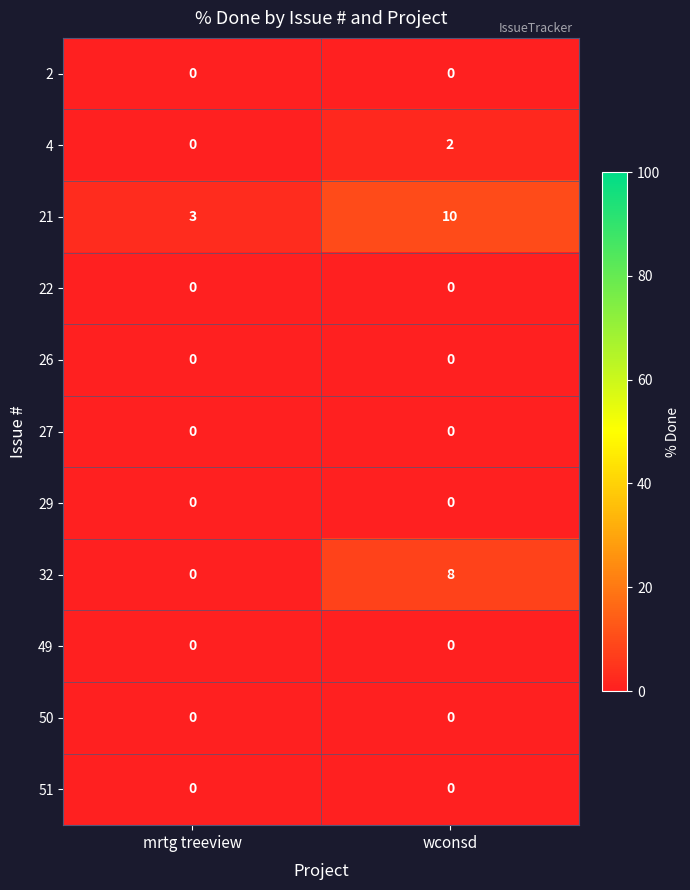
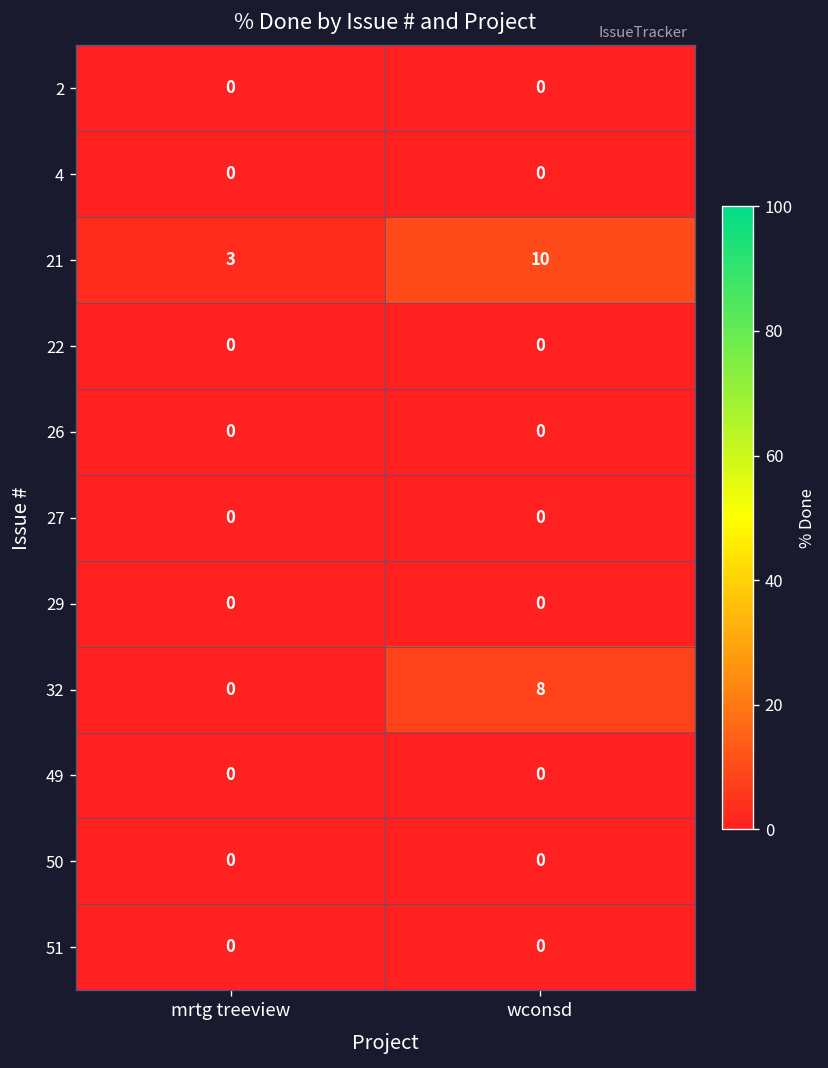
  {
    "2": {
      "mrtg treeview": 0,
      "wconsd": 0
    },
    "4": {
      "mrtg treeview": 0,
-     "wconsd": 2
+     "wconsd": 0
    },
    "21": {
      "mrtg treeview": 3,
      "wconsd": 10
    },
    "22": {
      "mrtg treeview": 0,
      "wconsd": 0
    },
    "26": {
      "mrtg treeview": 0,
      "wconsd": 0
    },
    "27": {
      "mrtg treeview": 0,
      "wconsd": 0
    },
    "29": {
      "mrtg treeview": 0,
      "wconsd": 0
    },
    "32": {
      "mrtg treeview": 0,
      "wconsd": 8
    },
    "49": {
      "mrtg treeview": 0,
      "wconsd": 0
    },
    "50": {
      "mrtg treeview": 0,
      "wconsd": 0
    },
    "51": {
      "mrtg treeview": 0,
      "wconsd": 0
    }
  }
